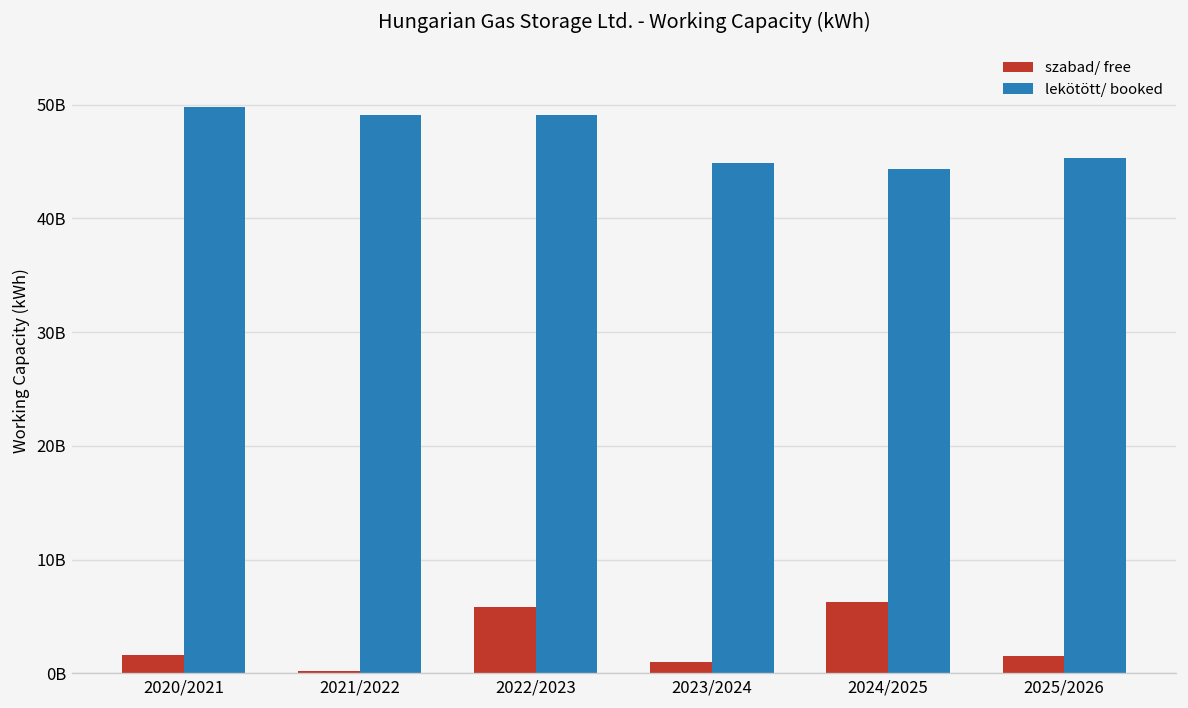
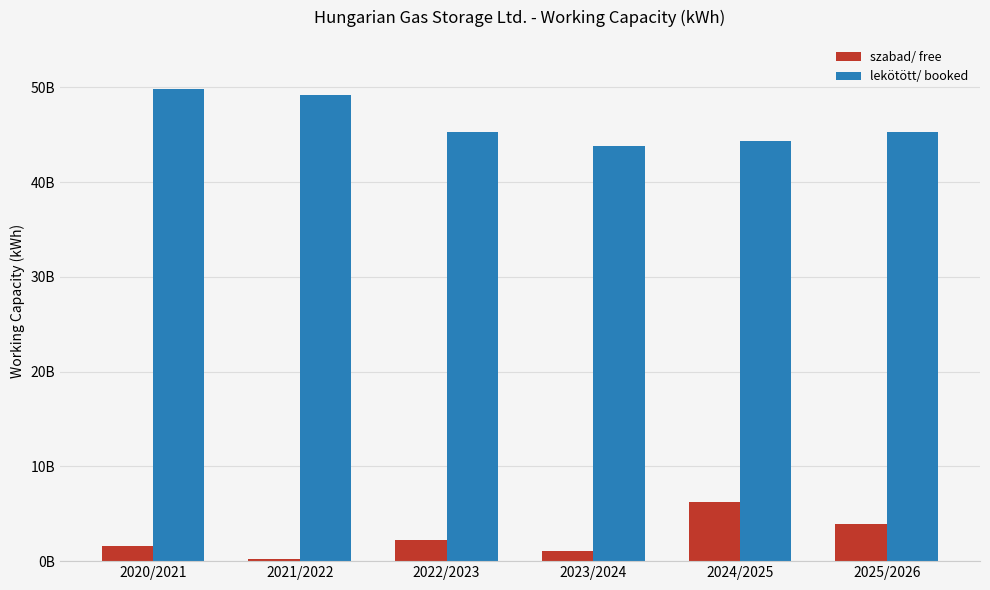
  {
    "szabad/ free": {
      "2020/2021": 2000000000,
-     "2022/2023": 6000000000,
+     "2022/2023": 2000000000,
      "2023/2024": 1000000000,
      "2024/2025": 6000000000,
-     "2025/2026": 2000000000
+     "2025/2026": 4000000000
    },
    "lekötött/ booked": {
      "2020/2021": 50000000000,
      "2021/2022": 49000000000,
-     "2022/2023": 49000000000,
-     "2023/2024": 45000000000,
+     "2022/2023": 45000000000,
+     "2023/2024": 44000000000,
      "2024/2025": 44000000000,
      "2025/2026": 45000000000
    }
  }
